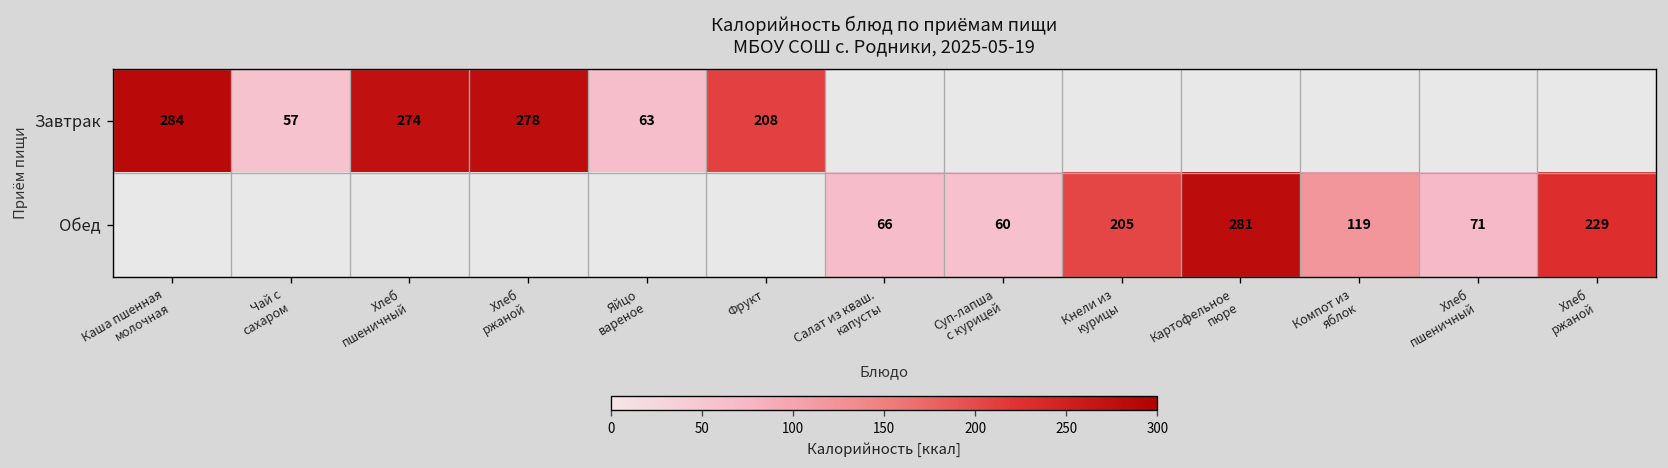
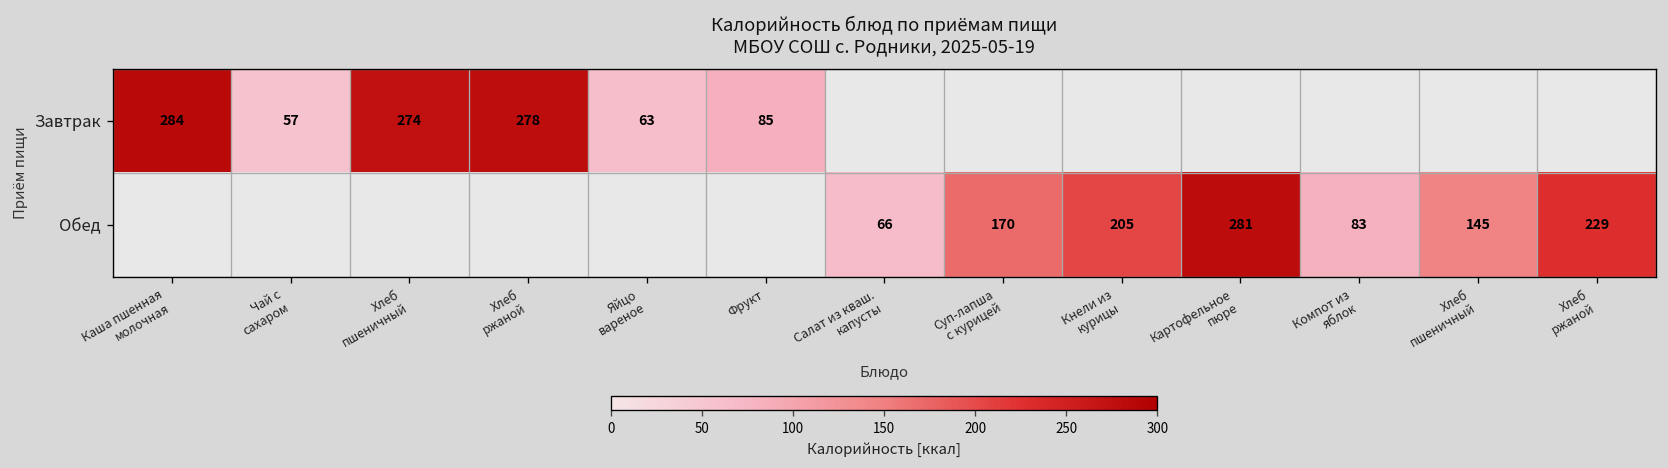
  {
    "Завтрак": {
      "Каша пшенная молочная": 284,
      "Чай с сахаром": 57,
      "Хлеб пшеничный": 274,
      "Хлеб ржаной": 278,
      "Яйцо вареное": 63,
-     "Фрукт": 208
+     "Фрукт": 85
    },
    "Обед": {
      "Салат из кваш. капусты": 66,
-     "Суп-лапша с курицей": 60,
+     "Суп-лапша с курицей": 170,
      "Кнели из курицы": 205,
      "Картофельное пюре": 281,
-     "Компот из яблок": 119,
-     "Хлеб пшеничный": 71,
+     "Компот из яблок": 83,
+     "Хлеб пшеничный": 145,
      "Хлеб ржаной": 229
    }
  }
